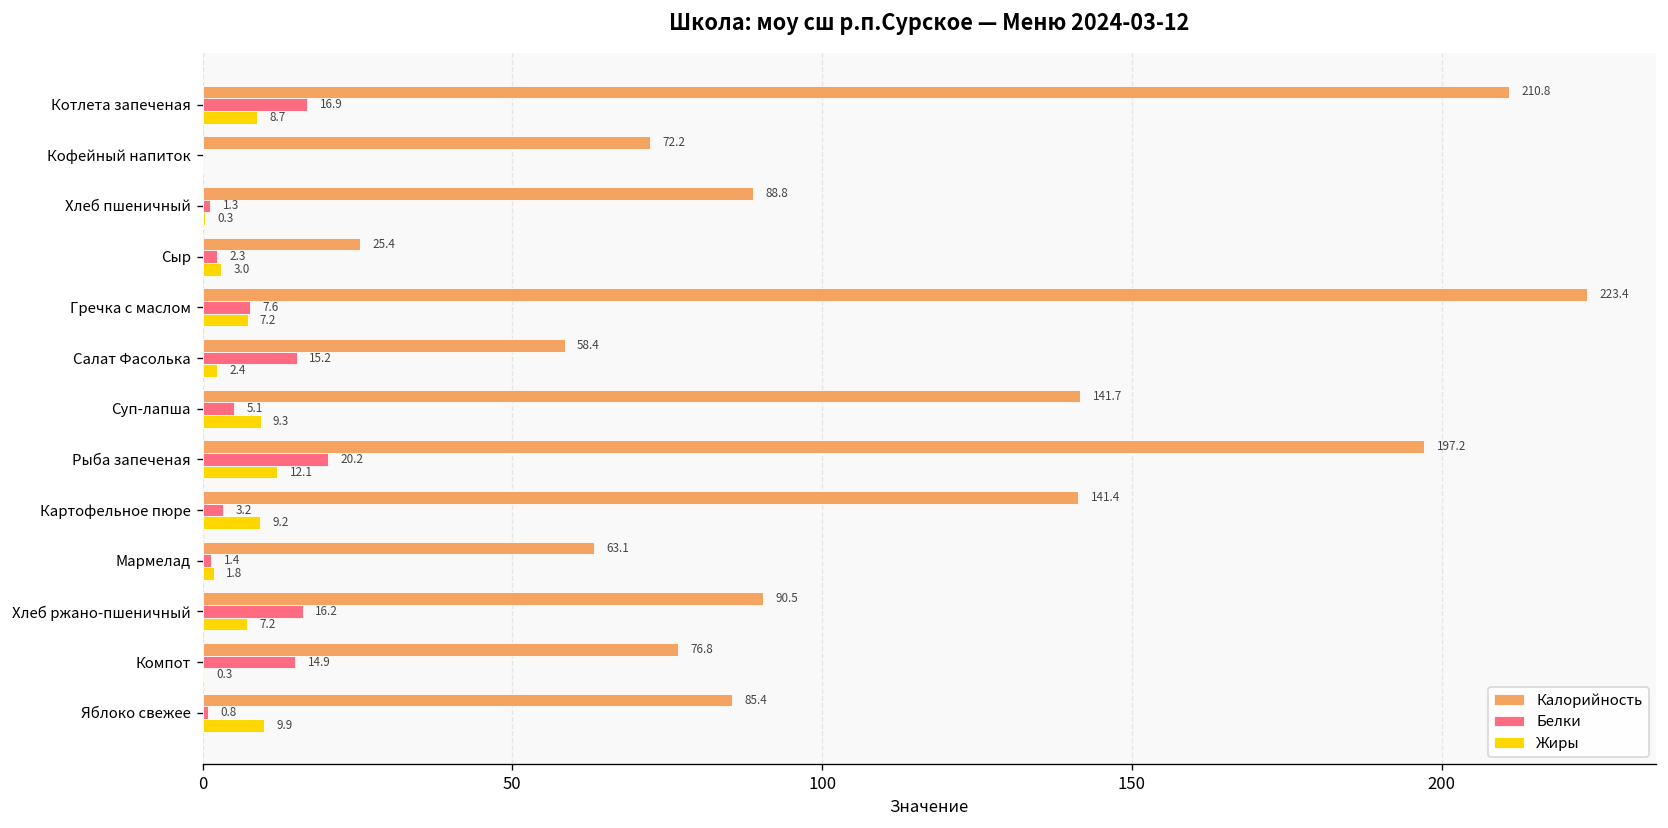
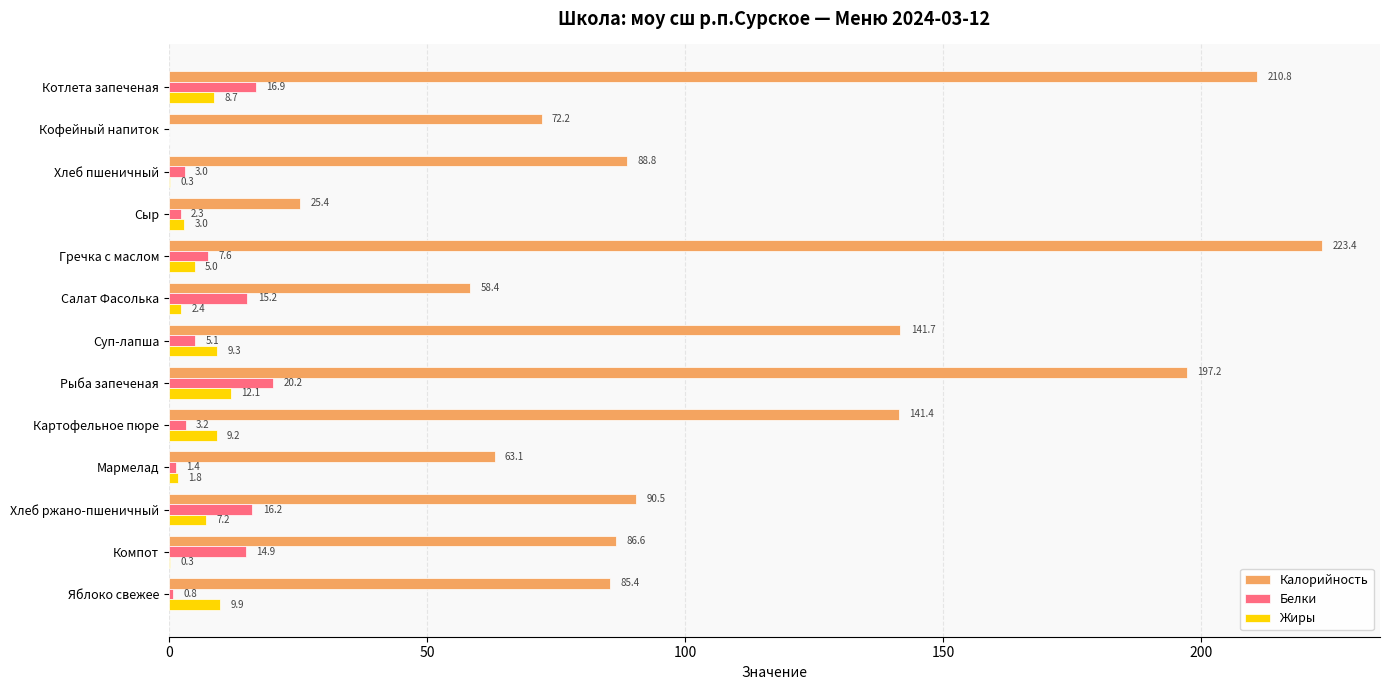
  {
    "Калорийность": {
      "Котлета запеченая": 210.8,
      "Кофейный напиток": 72.2,
      "Хлеб пшеничный": 88.8,
      "Сыр": 25.4,
      "Гречка с маслом": 223.4,
      "Салат Фасолька": 58.4,
      "Суп-лапша": 141.7,
      "Рыба запеченая": 197.2,
      "Картофельное пюре": 141.4,
      "Мармелад": 63.1,
      "Хлеб ржано-пшеничный": 90.5,
-     "Компот": 76.8,
+     "Компот": 86.6,
      "Яблоко свежее": 85.4
    },
    "Белки": {
      "Котлета запеченая": 16.9,
-     "Хлеб пшеничный": 1.3,
+     "Хлеб пшеничный": 3.0,
      "Сыр": 2.3,
      "Гречка с маслом": 7.6,
      "Салат Фасолька": 15.2,
      "Суп-лапша": 5.1,
      "Рыба запеченая": 20.2,
      "Картофельное пюре": 3.2,
      "Мармелад": 1.4,
      "Хлеб ржано-пшеничный": 16.2,
      "Компот": 14.9,
      "Яблоко свежее": 0.8
    },
    "Жиры": {
      "Котлета запеченая": 8.7,
      "Хлеб пшеничный": 0.3,
      "Сыр": 3.0,
-     "Гречка с маслом": 7.2,
+     "Гречка с маслом": 5.0,
      "Салат Фасолька": 2.4,
      "Суп-лапша": 9.3,
      "Рыба запеченая": 12.1,
      "Картофельное пюре": 9.2,
      "Мармелад": 1.8,
      "Хлеб ржано-пшеничный": 7.2,
      "Компот": 0.3,
      "Яблоко свежее": 9.9
    }
  }
